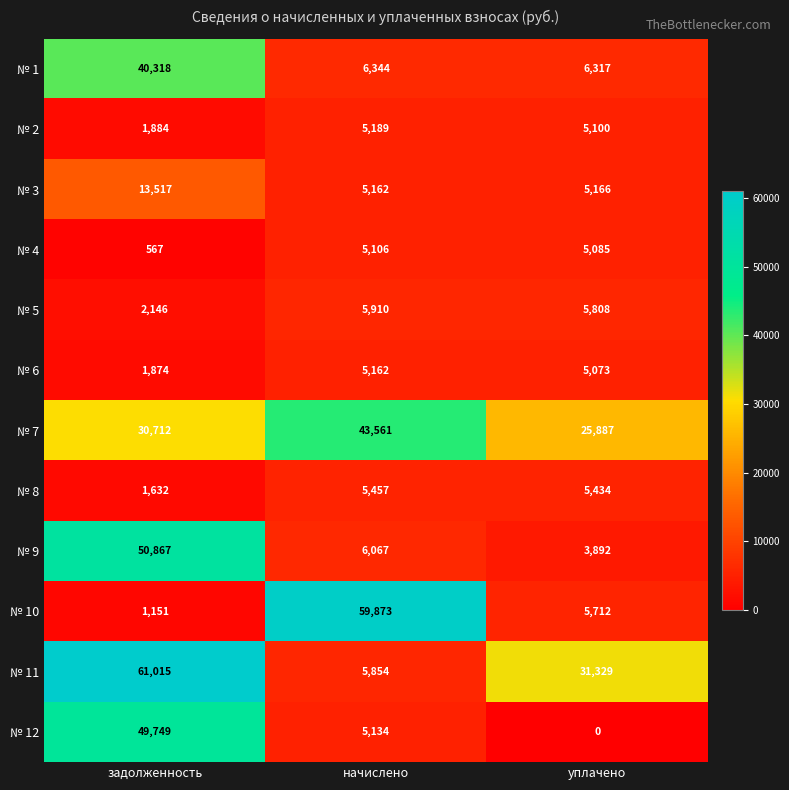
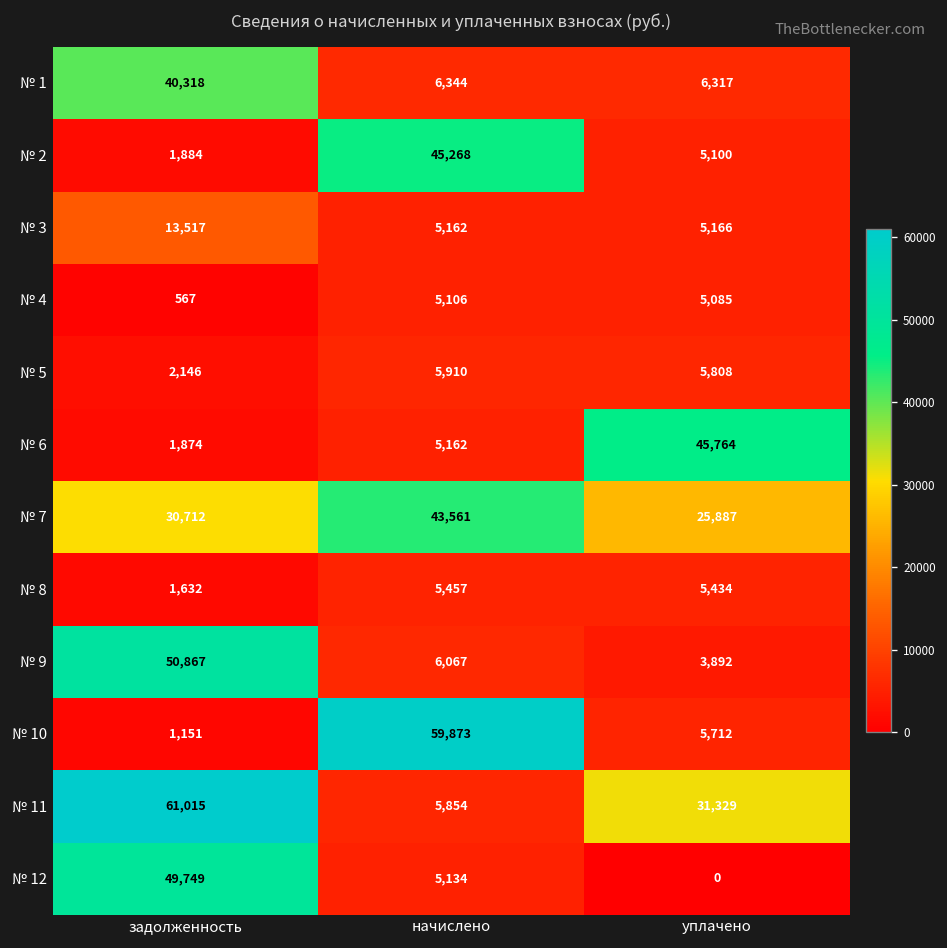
  {
    "№ 1": {
      "задолженность": "40,318",
      "начислено": "6,344",
      "уплачено": "6,317"
    },
    "№ 2": {
      "задолженность": "1,884",
-     "начислено": "5,189",
+     "начислено": "45,268",
      "уплачено": "5,100"
    },
    "№ 3": {
      "задолженность": "13,517",
      "начислено": "5,162",
      "уплачено": "5,166"
    },
    "№ 4": {
      "задолженность": "567",
      "начислено": "5,106",
      "уплачено": "5,085"
    },
    "№ 5": {
      "задолженность": "2,146",
      "начислено": "5,910",
      "уплачено": "5,808"
    },
    "№ 6": {
      "задолженность": "1,874",
      "начислено": "5,162",
-     "уплачено": "5,073"
+     "уплачено": "45,764"
    },
    "№ 7": {
      "задолженность": "30,712",
      "начислено": "43,561",
      "уплачено": "25,887"
    },
    "№ 8": {
      "задолженность": "1,632",
      "начислено": "5,457",
      "уплачено": "5,434"
    },
    "№ 9": {
      "задолженность": "50,867",
      "начислено": "6,067",
      "уплачено": "3,892"
    },
    "№ 10": {
      "задолженность": "1,151",
      "начислено": "59,873",
      "уплачено": "5,712"
    },
    "№ 11": {
      "задолженность": "61,015",
      "начислено": "5,854",
      "уплачено": "31,329"
    },
    "№ 12": {
      "задолженность": "49,749",
      "начислено": "5,134",
      "уплачено": "0"
    }
  }
